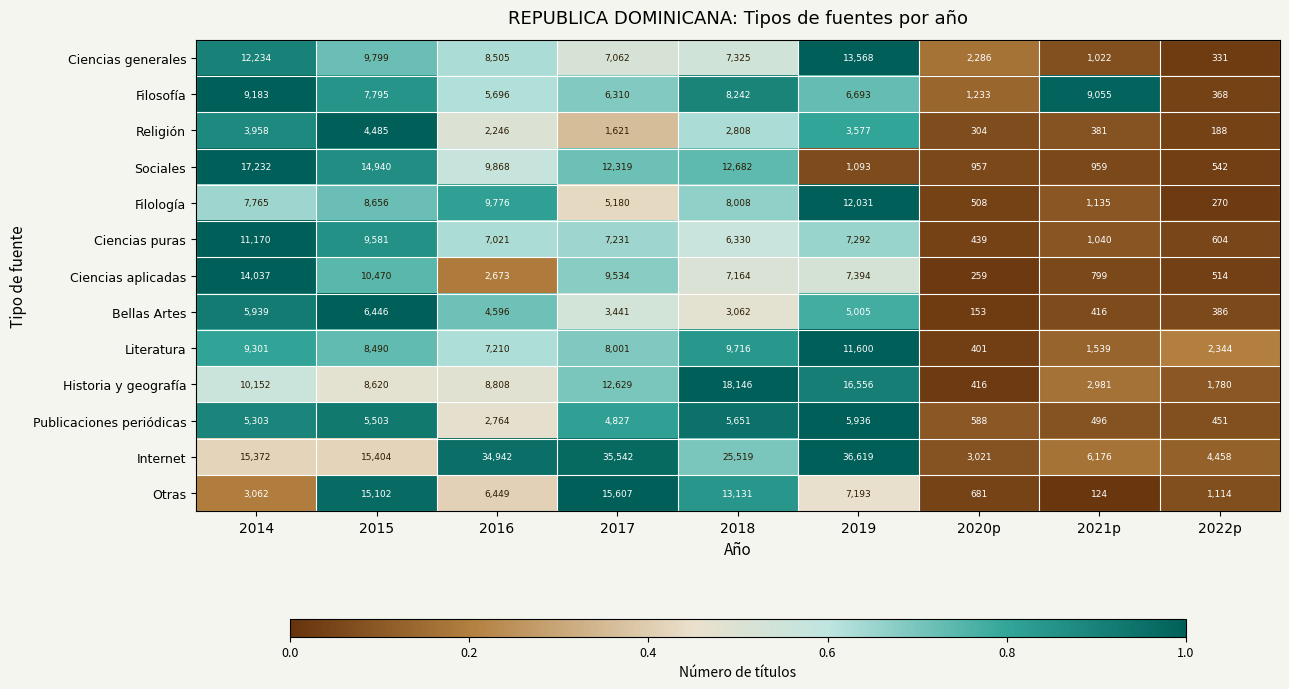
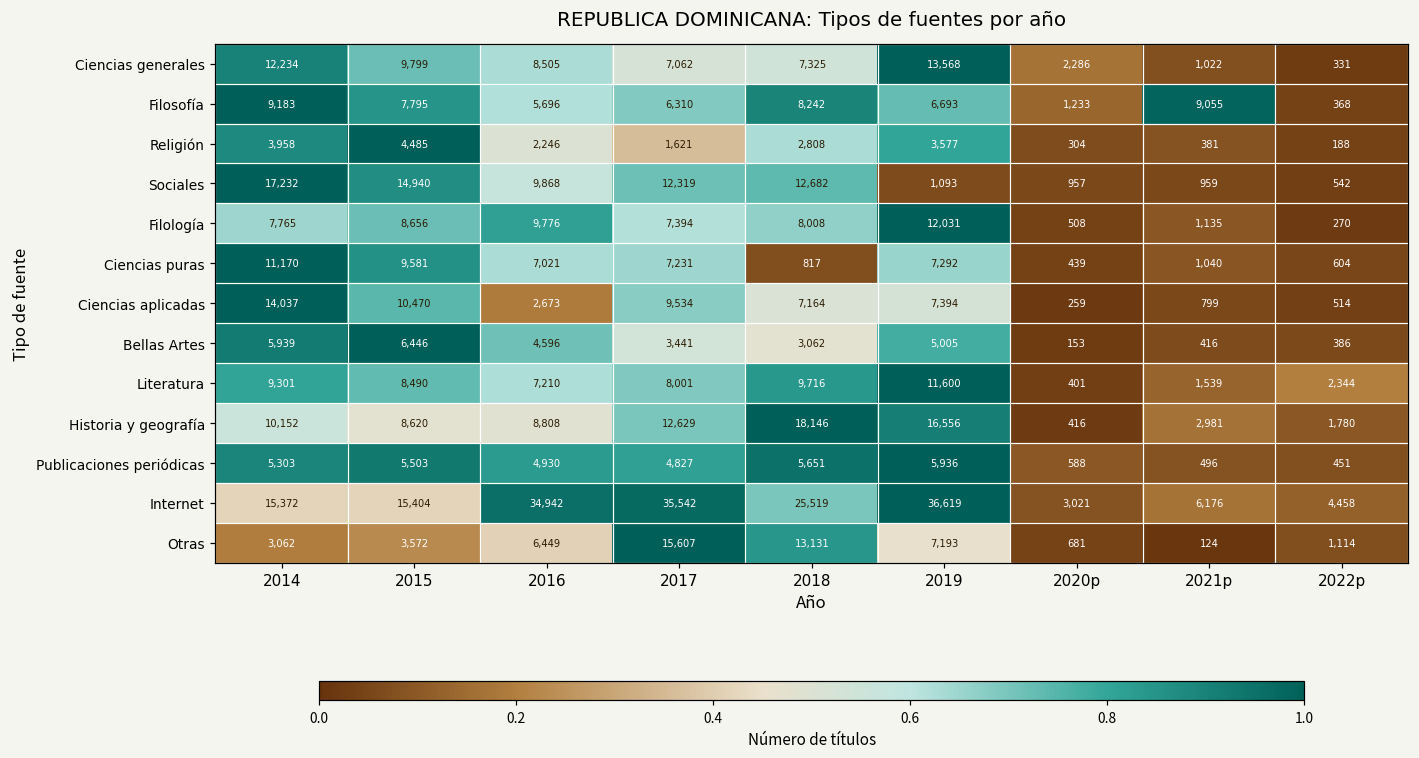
  {
    "Ciencias generales": {
      "2014": "12,234",
      "2015": "9,799",
      "2016": "8,505",
      "2017": "7,062",
      "2018": "7,325",
      "2019": "13,568",
      "2020p": "2,286",
      "2021p": "1,022",
      "2022p": "331"
    },
    "Filosofía": {
      "2014": "9,183",
      "2015": "7,795",
      "2016": "5,696",
      "2017": "6,310",
      "2018": "8,242",
      "2019": "6,693",
      "2020p": "1,233",
      "2021p": "9,055",
      "2022p": "368"
    },
    "Religión": {
      "2014": "3,958",
      "2015": "4,485",
      "2016": "2,246",
      "2017": "1,621",
      "2018": "2,808",
      "2019": "3,577",
      "2020p": "304",
      "2021p": "381",
      "2022p": "188"
    },
    "Sociales": {
      "2014": "17,232",
      "2015": "14,940",
      "2016": "9,868",
      "2017": "12,319",
      "2018": "12,682",
      "2019": "1,093",
      "2020p": "957",
      "2021p": "959",
      "2022p": "542"
    },
    "Filología": {
      "2014": "7,765",
      "2015": "8,656",
      "2016": "9,776",
-     "2017": "5,180",
+     "2017": "7,394",
      "2018": "8,008",
      "2019": "12,031",
      "2020p": "508",
      "2021p": "1,135",
      "2022p": "270"
    },
    "Ciencias puras": {
      "2014": "11,170",
      "2015": "9,581",
      "2016": "7,021",
      "2017": "7,231",
-     "2018": "6,330",
+     "2018": "817",
      "2019": "7,292",
      "2020p": "439",
      "2021p": "1,040",
      "2022p": "604"
    },
    "Ciencias aplicadas": {
      "2014": "14,037",
      "2015": "10,470",
      "2016": "2,673",
      "2017": "9,534",
      "2018": "7,164",
      "2019": "7,394",
      "2020p": "259",
      "2021p": "799",
      "2022p": "514"
    },
    "Bellas Artes": {
      "2014": "5,939",
      "2015": "6,446",
      "2016": "4,596",
      "2017": "3,441",
      "2018": "3,062",
      "2019": "5,005",
      "2020p": "153",
      "2021p": "416",
      "2022p": "386"
    },
    "Literatura": {
      "2014": "9,301",
      "2015": "8,490",
      "2016": "7,210",
      "2017": "8,001",
      "2018": "9,716",
      "2019": "11,600",
      "2020p": "401",
      "2021p": "1,539",
      "2022p": "2,344"
    },
    "Historia y geografía": {
      "2014": "10,152",
      "2015": "8,620",
      "2016": "8,808",
      "2017": "12,629",
      "2018": "18,146",
      "2019": "16,556",
      "2020p": "416",
      "2021p": "2,981",
      "2022p": "1,780"
    },
    "Publicaciones periódicas": {
      "2014": "5,303",
      "2015": "5,503",
-     "2016": "2,764",
+     "2016": "4,930",
      "2017": "4,827",
      "2018": "5,651",
      "2019": "5,936",
      "2020p": "588",
      "2021p": "496",
      "2022p": "451"
    },
    "Internet": {
      "2014": "15,372",
      "2015": "15,404",
      "2016": "34,942",
      "2017": "35,542",
      "2018": "25,519",
      "2019": "36,619",
      "2020p": "3,021",
      "2021p": "6,176",
      "2022p": "4,458"
    },
    "Otras": {
      "2014": "3,062",
-     "2015": "15,102",
+     "2015": "3,572",
      "2016": "6,449",
      "2017": "15,607",
      "2018": "13,131",
      "2019": "7,193",
      "2020p": "681",
      "2021p": "124",
      "2022p": "1,114"
    }
  }
